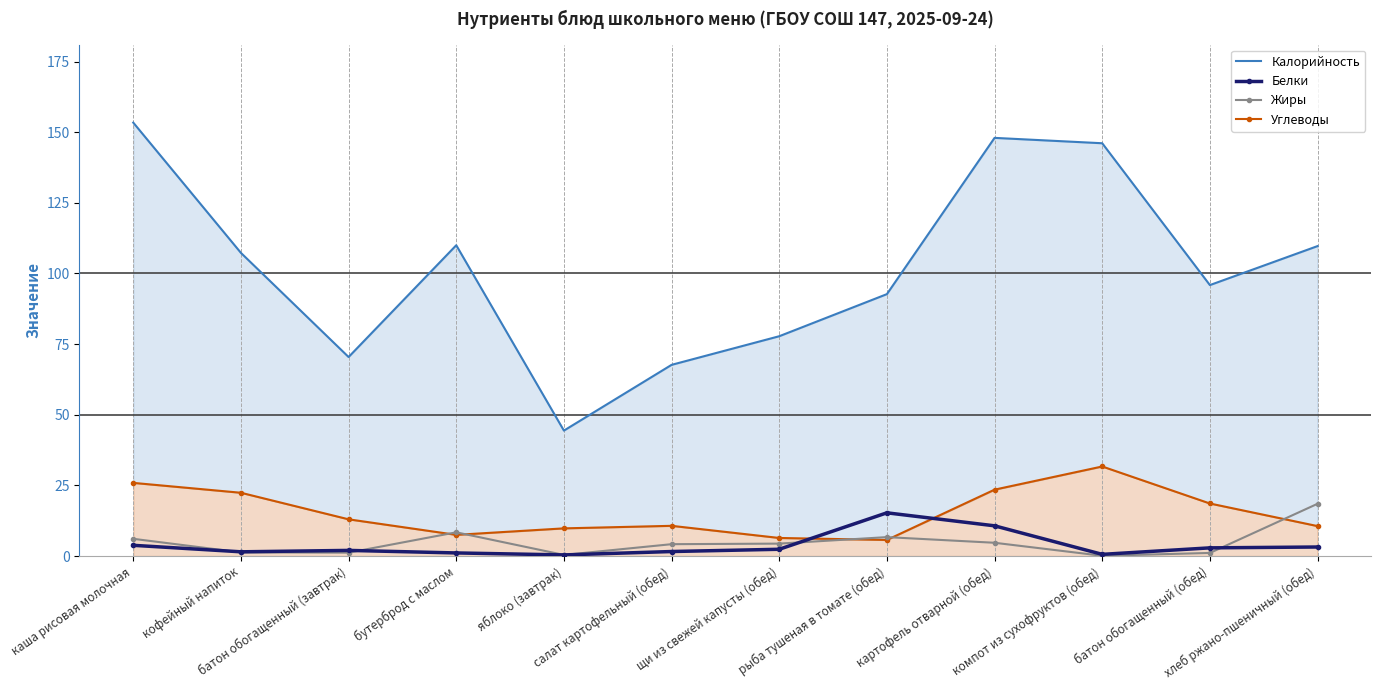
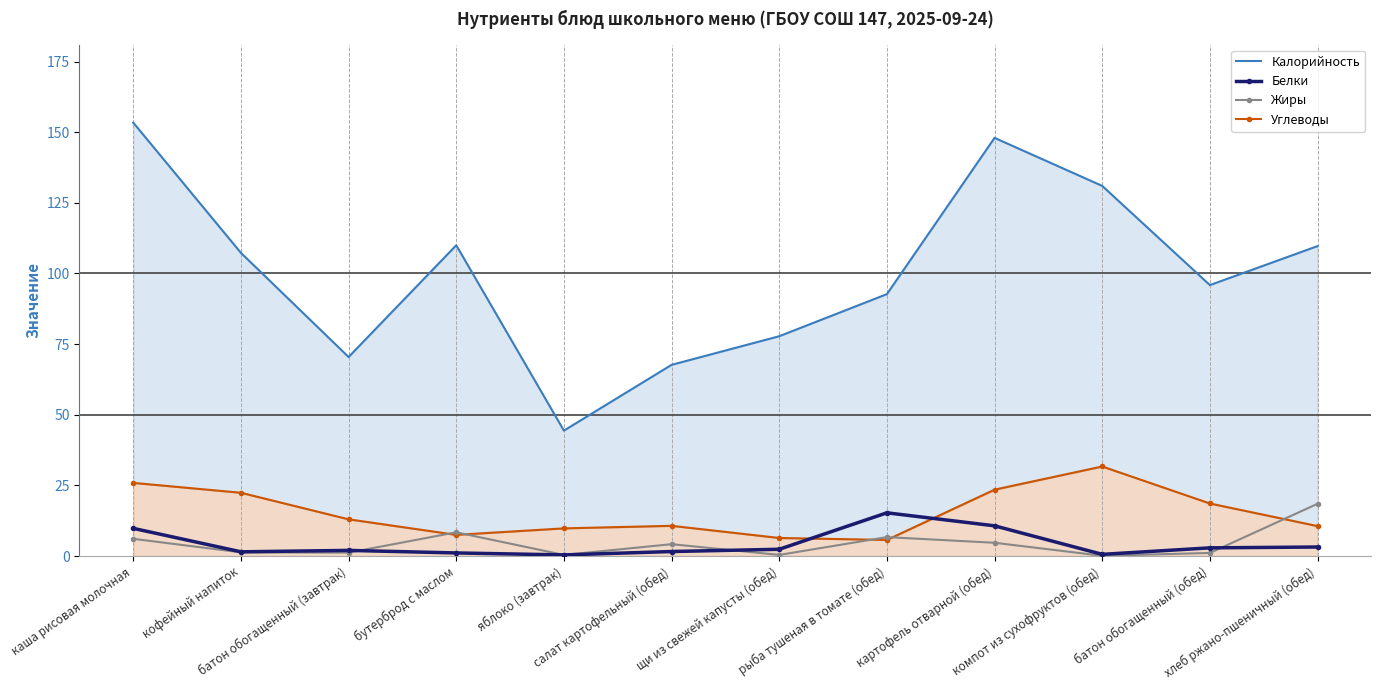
  {
    "Калорийность": {
      "каша рисовая молочная": 153,
      "кофейный напиток": 107,
      "батон обогащенный (завтрак)": 70,
      "бутерброд с маслом": 110,
      "яблоко (завтрак)": 44,
      "салат картофельный (обед)": 68,
      "щи из свежей капусты (обед)": 78,
      "рыба тушеная в томате (обед)": 93,
      "картофель отварной (обед)": 148,
-     "компот из сухофруктов (обед)": 146,
+     "компот из сухофруктов (обед)": 131,
      "батон обогащенный (обед)": 96,
      "хлеб ржано-пшеничный (обед)": 110
    },
    "Белки": {
-     "каша рисовая молочная": 4,
+     "каша рисовая молочная": 10,
      "бутерброд с маслом": 1,
      "салат картофельный (обед)": 2,
      "щи из свежей капусты (обед)": 2,
      "рыба тушеная в томате (обед)": 15,
      "картофель отварной (обед)": 11,
      "батон обогащенный (обед)": 3,
      "хлеб ржано-пшеничный (обед)": 3
    },
    "Жиры": {
      "каша рисовая молочная": 6,
      "бутерброд с маслом": 8,
      "салат картофельный (обед)": 4,
-     "щи из свежей капусты (обед)": 4,
+     "щи из свежей капусты (обед)": 0,
      "рыба тушеная в томате (обед)": 7,
      "картофель отварной (обед)": 5,
      "батон обогащенный (обед)": 1,
      "хлеб ржано-пшеничный (обед)": 19
    },
    "Углеводы": {
      "каша рисовая молочная": 26,
      "кофейный напиток": 22,
      "батон обогащенный (завтрак)": 13,
      "бутерброд с маслом": 8,
      "яблоко (завтрак)": 10,
      "салат картофельный (обед)": 11,
      "щи из свежей капусты (обед)": 6,
      "рыба тушеная в томате (обед)": 6,
      "картофель отварной (обед)": 24,
      "компот из сухофруктов (обед)": 32,
      "батон обогащенный (обед)": 19,
      "хлеб ржано-пшеничный (обед)": 11
    }
  }
